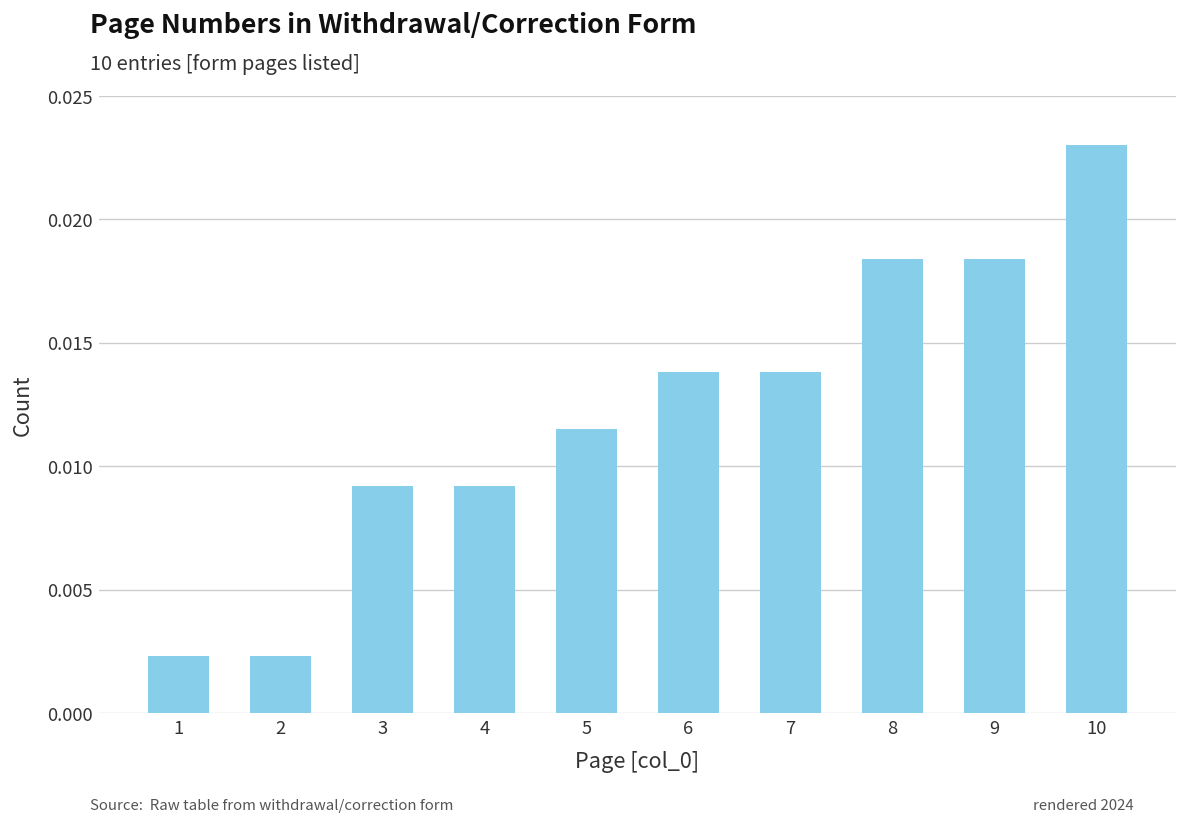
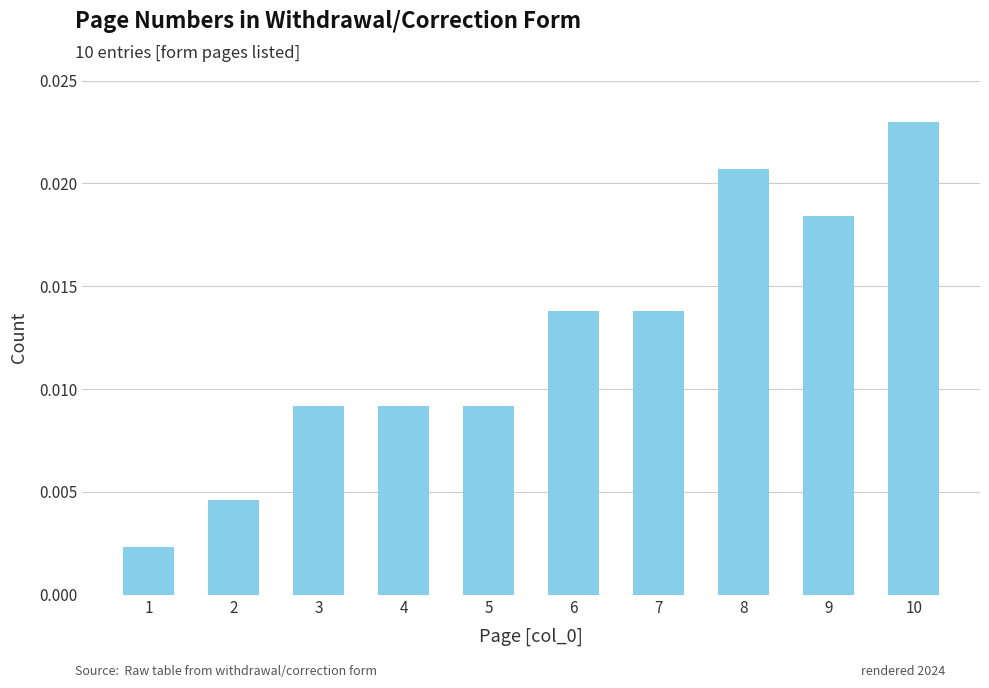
  {
    "1": 0.0023,
-   "2": 0.0023,
+   "2": 0.0046,
    "3": 0.0092,
    "4": 0.0092,
-   "5": 0.0115,
+   "5": 0.0092,
    "6": 0.0138,
    "7": 0.0138,
-   "8": 0.0184,
+   "8": 0.0207,
    "9": 0.0184,
    "10": 0.0230
  }
